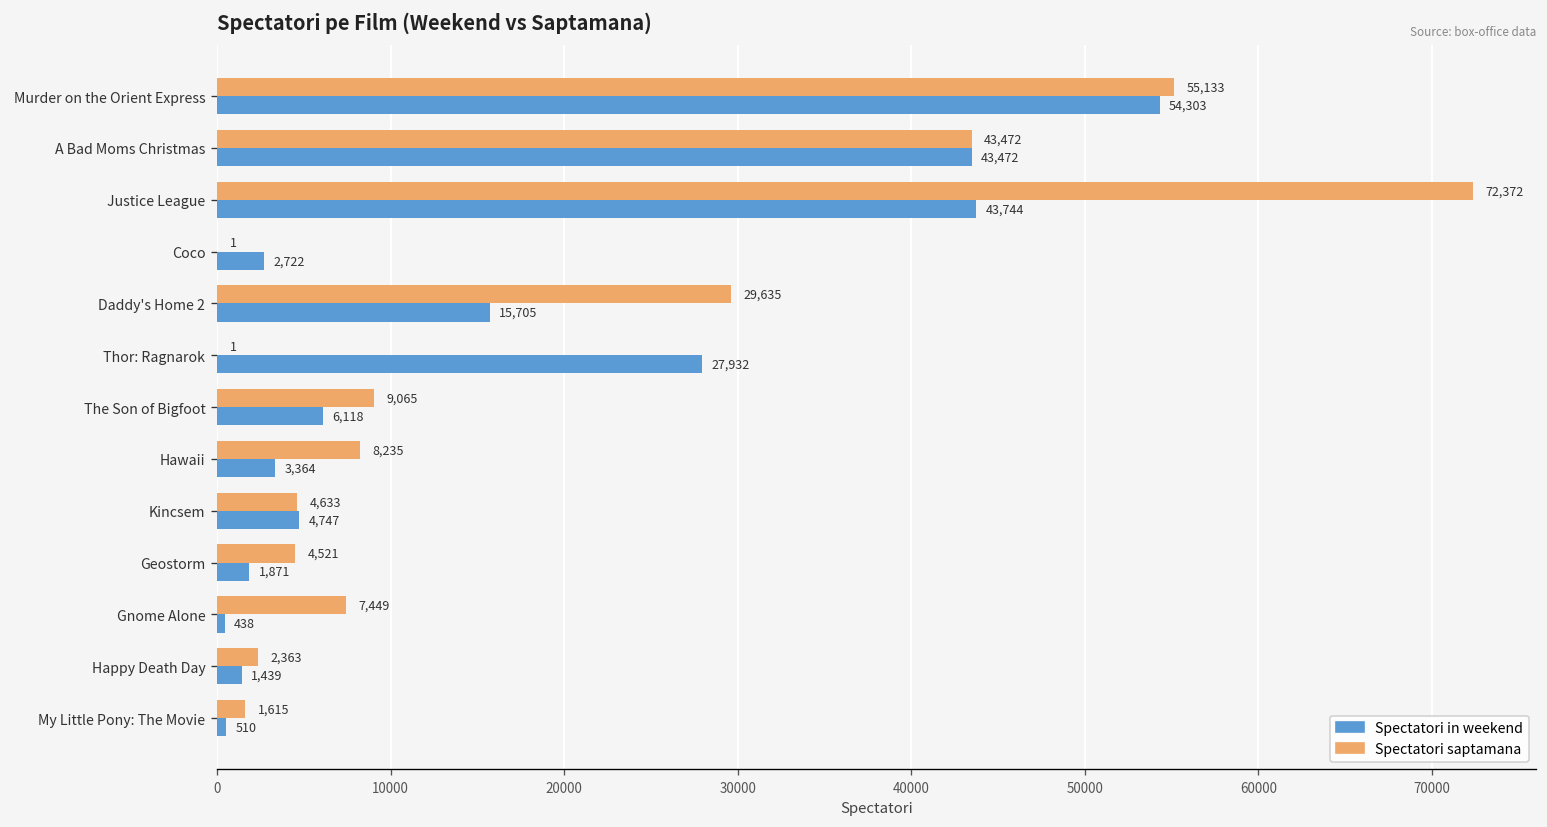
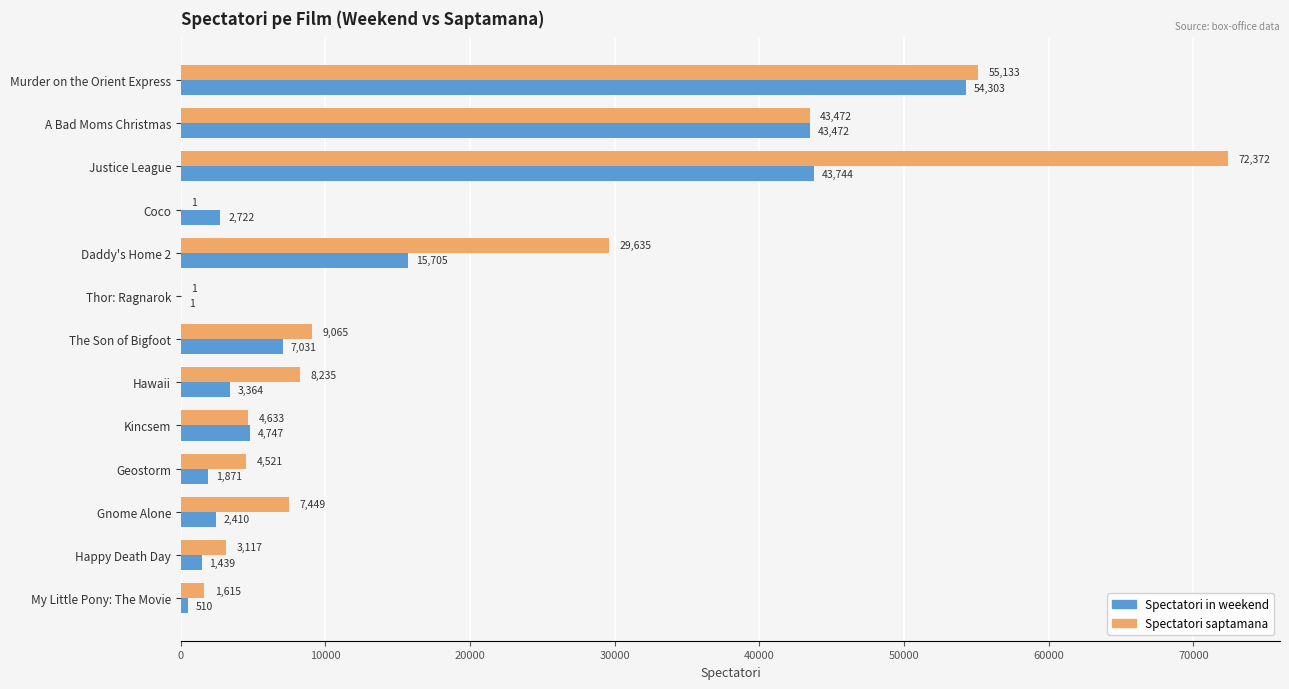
  {
    "Spectatori in weekend": {
      "Murder on the Orient Express": "54,303",
      "A Bad Moms Christmas": "43,472",
      "Justice League": "43,744",
      "Coco": "2,722",
      "Daddy's Home 2": "15,705",
-     "Thor: Ragnarok": "27,932",
-     "The Son of Bigfoot": "6,118",
+     "Thor: Ragnarok": "1",
+     "The Son of Bigfoot": "7,031",
      "Hawaii": "3,364",
      "Kincsem": "4,747",
      "Geostorm": "1,871",
-     "Gnome Alone": "438",
+     "Gnome Alone": "2,410",
      "Happy Death Day": "1,439",
      "My Little Pony: The Movie": "510"
    },
    "Spectatori saptamana": {
      "Murder on the Orient Express": "55,133",
      "A Bad Moms Christmas": "43,472",
      "Justice League": "72,372",
      "Coco": "1",
      "Daddy's Home 2": "29,635",
      "Thor: Ragnarok": "1",
      "The Son of Bigfoot": "9,065",
      "Hawaii": "8,235",
      "Kincsem": "4,633",
      "Geostorm": "4,521",
      "Gnome Alone": "7,449",
-     "Happy Death Day": "2,363",
+     "Happy Death Day": "3,117",
      "My Little Pony: The Movie": "1,615"
    }
  }
